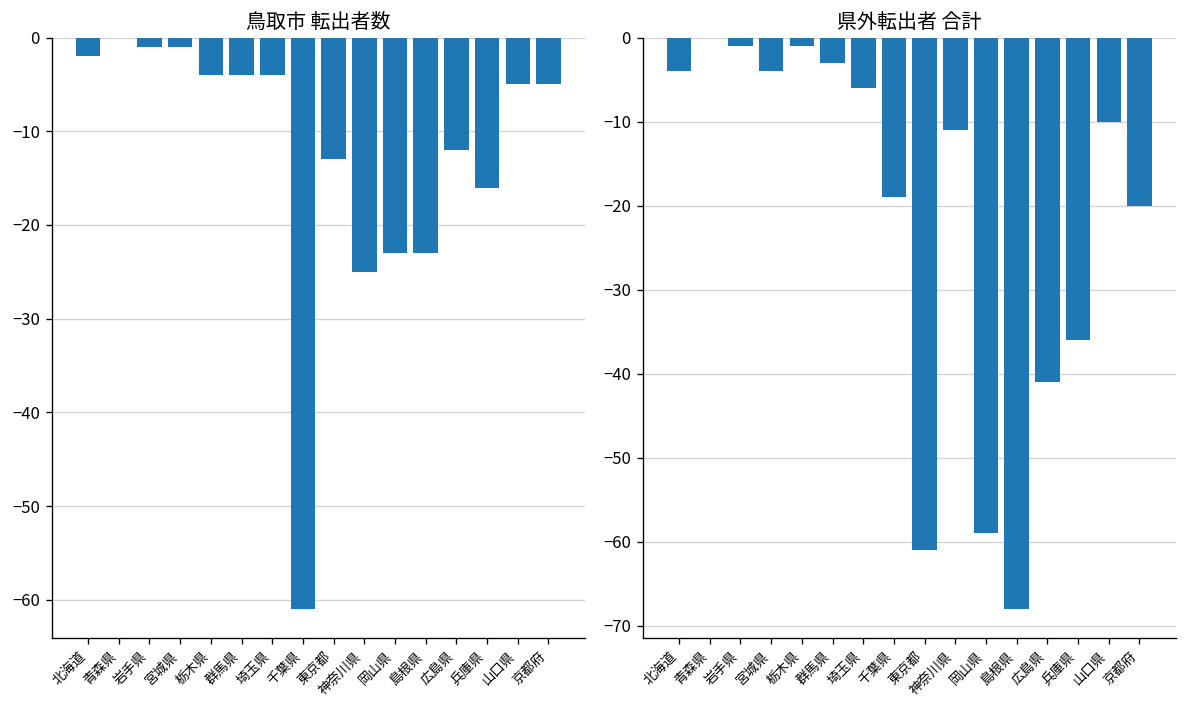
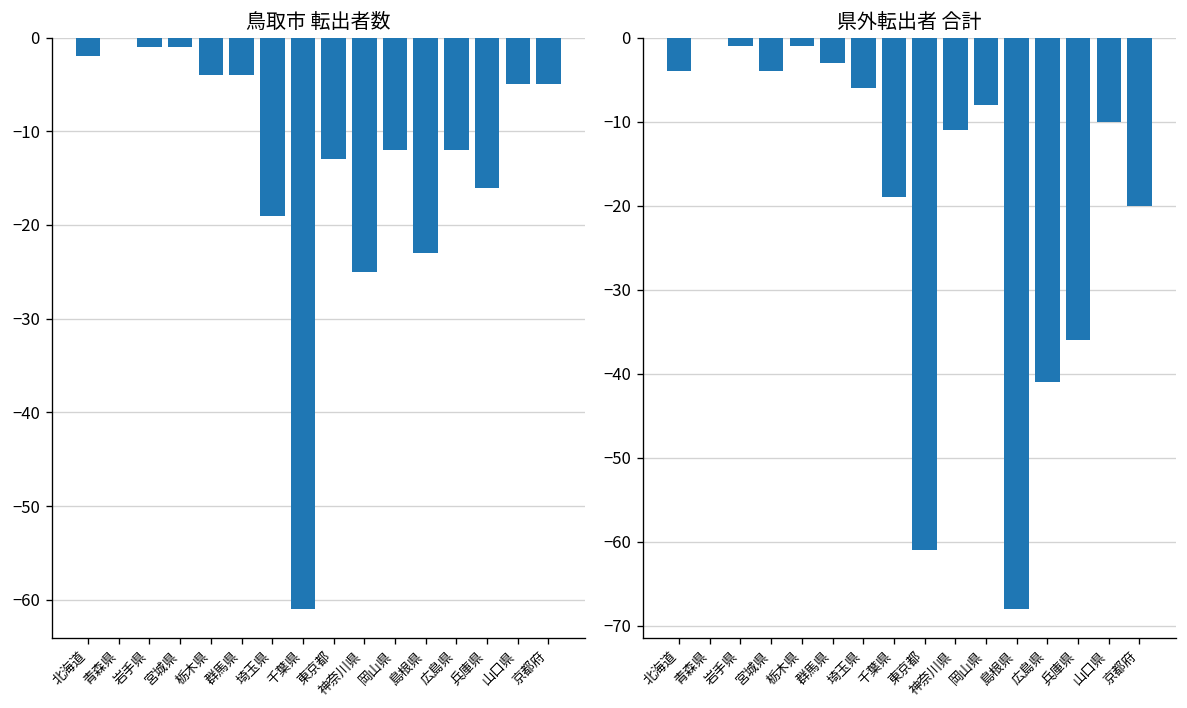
  {
    "鳥取市 転出者数": {
      "北海道": -2,
      "青森県": 0,
      "岩手県": -1,
      "宮城県": -1,
      "栃木県": -4,
      "群馬県": -4,
-     "埼玉県": -4,
+     "埼玉県": -19,
      "千葉県": -61,
      "東京都": -13,
      "神奈川県": -25,
-     "岡山県": -23,
+     "岡山県": -12,
      "島根県": -23,
      "広島県": -12,
      "兵庫県": -16,
      "山口県": -5,
      "京都府": -5
    },
    "県外転出者 合計": {
      "北海道": -4,
      "青森県": 0,
      "岩手県": -1,
      "宮城県": -4,
      "栃木県": -1,
      "群馬県": -3,
      "埼玉県": -6,
      "千葉県": -19,
      "東京都": -61,
      "神奈川県": -11,
-     "岡山県": -59,
+     "岡山県": -8,
      "島根県": -68,
      "広島県": -41,
      "兵庫県": -36,
      "山口県": -10,
      "京都府": -20
    }
  }
